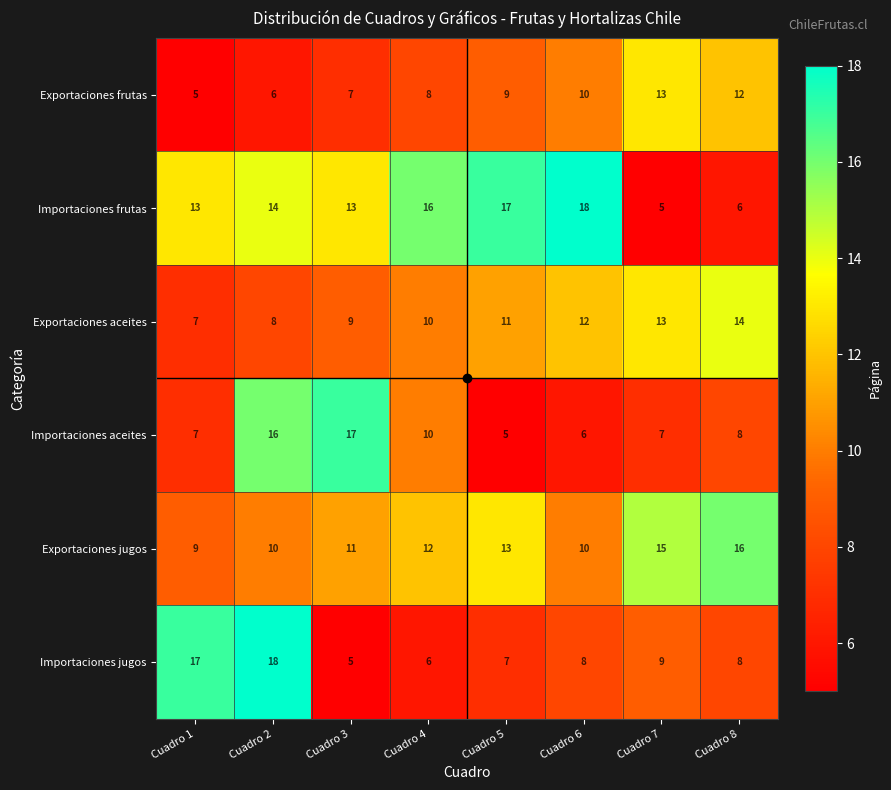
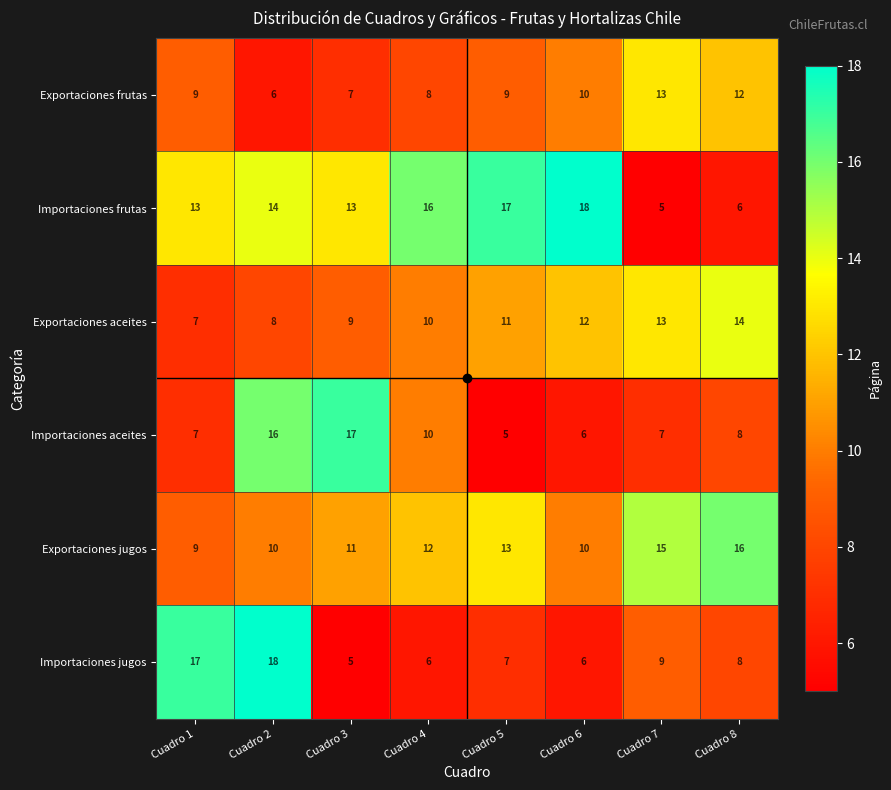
  {
    "Exportaciones frutas": {
-     "Cuadro 1": 5,
+     "Cuadro 1": 9,
      "Cuadro 2": 6,
      "Cuadro 3": 7,
      "Cuadro 4": 8,
      "Cuadro 5": 9,
      "Cuadro 6": 10,
      "Cuadro 7": 13,
      "Cuadro 8": 12
    },
    "Importaciones frutas": {
      "Cuadro 1": 13,
      "Cuadro 2": 14,
      "Cuadro 3": 13,
      "Cuadro 4": 16,
      "Cuadro 5": 17,
      "Cuadro 6": 18,
      "Cuadro 7": 5,
      "Cuadro 8": 6
    },
    "Exportaciones aceites": {
      "Cuadro 1": 7,
      "Cuadro 2": 8,
      "Cuadro 3": 9,
      "Cuadro 4": 10,
      "Cuadro 5": 11,
      "Cuadro 6": 12,
      "Cuadro 7": 13,
      "Cuadro 8": 14
    },
    "Importaciones aceites": {
      "Cuadro 1": 7,
      "Cuadro 2": 16,
      "Cuadro 3": 17,
      "Cuadro 4": 10,
      "Cuadro 5": 5,
      "Cuadro 6": 6,
      "Cuadro 7": 7,
      "Cuadro 8": 8
    },
    "Exportaciones jugos": {
      "Cuadro 1": 9,
      "Cuadro 2": 10,
      "Cuadro 3": 11,
      "Cuadro 4": 12,
      "Cuadro 5": 13,
      "Cuadro 6": 10,
      "Cuadro 7": 15,
      "Cuadro 8": 16
    },
    "Importaciones jugos": {
      "Cuadro 1": 17,
      "Cuadro 2": 18,
      "Cuadro 3": 5,
      "Cuadro 4": 6,
      "Cuadro 5": 7,
-     "Cuadro 6": 8,
+     "Cuadro 6": 6,
      "Cuadro 7": 9,
      "Cuadro 8": 8
    }
  }
